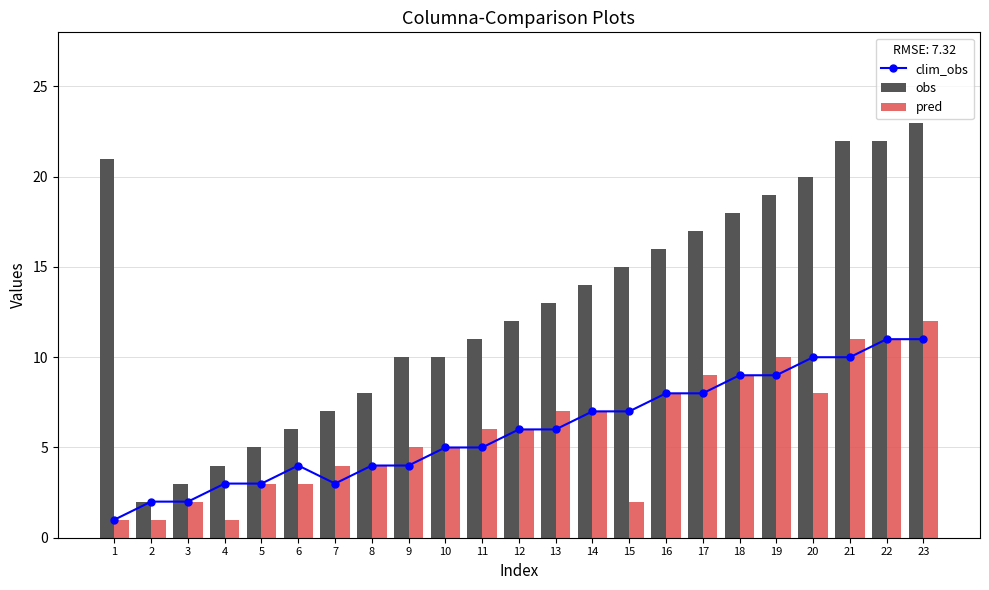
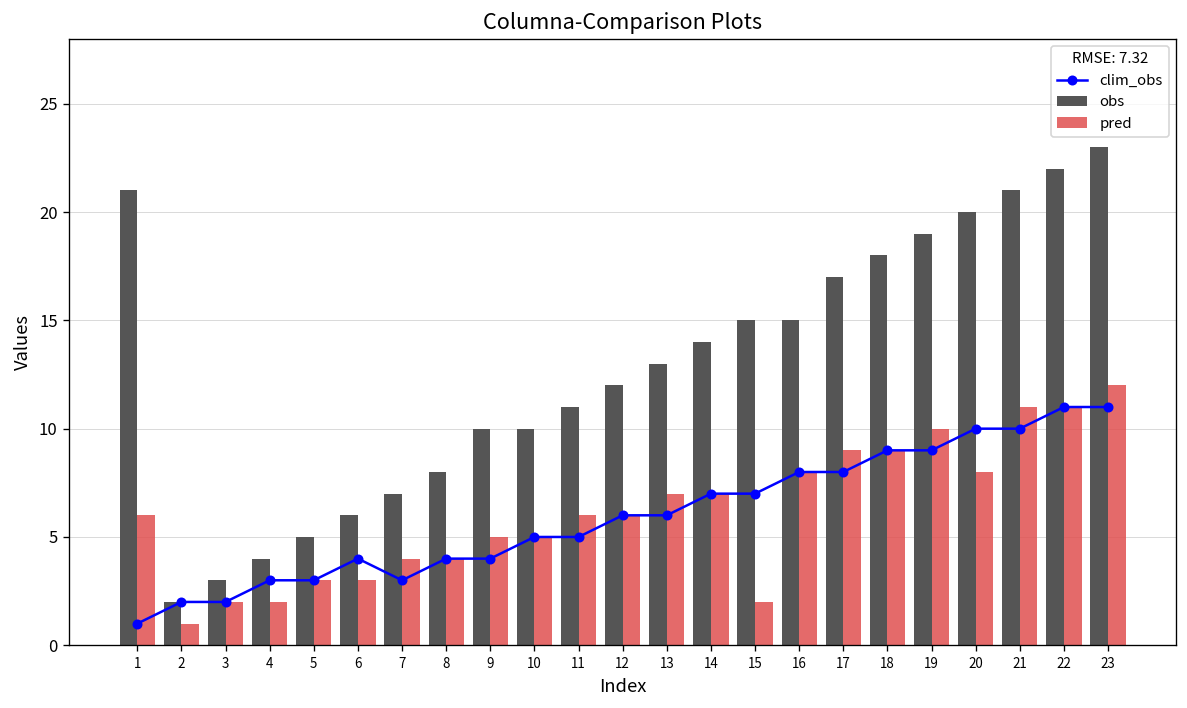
  {
    "obs": {
      "1": 21,
      "2": 2,
      "3": 3,
      "4": 4,
      "5": 5,
      "6": 6,
      "7": 7,
      "8": 8,
      "9": 10,
      "10": 10,
      "11": 11,
      "12": 12,
      "13": 13,
      "14": 14,
      "15": 15,
-     "16": 16,
+     "16": 15,
      "17": 17,
      "18": 18,
      "19": 19,
      "20": 20,
-     "21": 22,
+     "21": 21,
      "22": 22,
      "23": 23
    },
    "clim_obs": {
      "1": 1,
      "2": 2,
      "3": 2,
      "4": 3,
      "5": 3,
      "6": 4,
      "7": 3,
      "8": 4,
      "9": 4,
      "10": 5,
      "11": 5,
      "12": 6,
      "13": 6,
      "14": 7,
      "15": 7,
      "16": 8,
      "17": 8,
      "18": 9,
      "19": 9,
      "20": 10,
      "21": 10,
      "22": 11,
      "23": 11
    },
    "pred": {
-     "1": 1,
+     "1": 6,
      "2": 1,
      "3": 2,
-     "4": 1,
+     "4": 2,
      "5": 3,
      "6": 3,
      "7": 4,
      "8": 4,
      "9": 5,
      "10": 5,
      "11": 6,
      "12": 6,
      "13": 7,
      "14": 7,
      "15": 2,
      "16": 8,
      "17": 9,
      "18": 9,
      "19": 10,
      "20": 8,
      "21": 11,
      "22": 11,
      "23": 12
    }
  }
